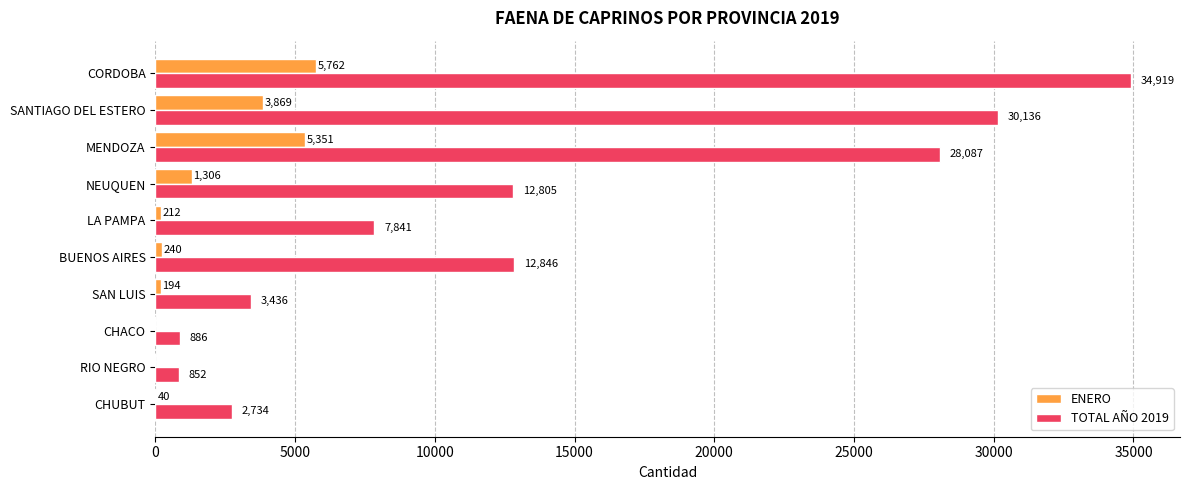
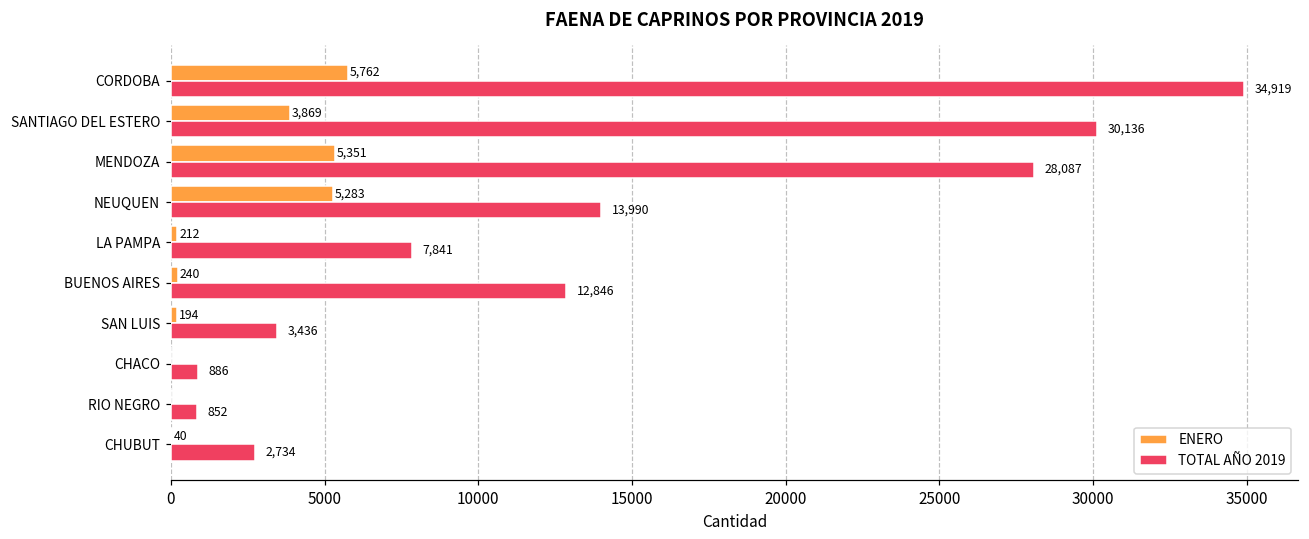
  {
    "ENERO": {
      "CORDOBA": "5,762",
      "SANTIAGO DEL ESTERO": "3,869",
      "MENDOZA": "5,351",
-     "NEUQUEN": "1,306",
+     "NEUQUEN": "5,283",
      "LA PAMPA": "212",
      "BUENOS AIRES": "240",
      "SAN LUIS": "194",
      "CHUBUT": "40"
    },
    "TOTAL AÑO 2019": {
      "CORDOBA": "34,919",
      "SANTIAGO DEL ESTERO": "30,136",
      "MENDOZA": "28,087",
-     "NEUQUEN": "12,805",
+     "NEUQUEN": "13,990",
      "LA PAMPA": "7,841",
      "BUENOS AIRES": "12,846",
      "SAN LUIS": "3,436",
      "CHACO": "886",
      "RIO NEGRO": "852",
      "CHUBUT": "2,734"
    }
  }
